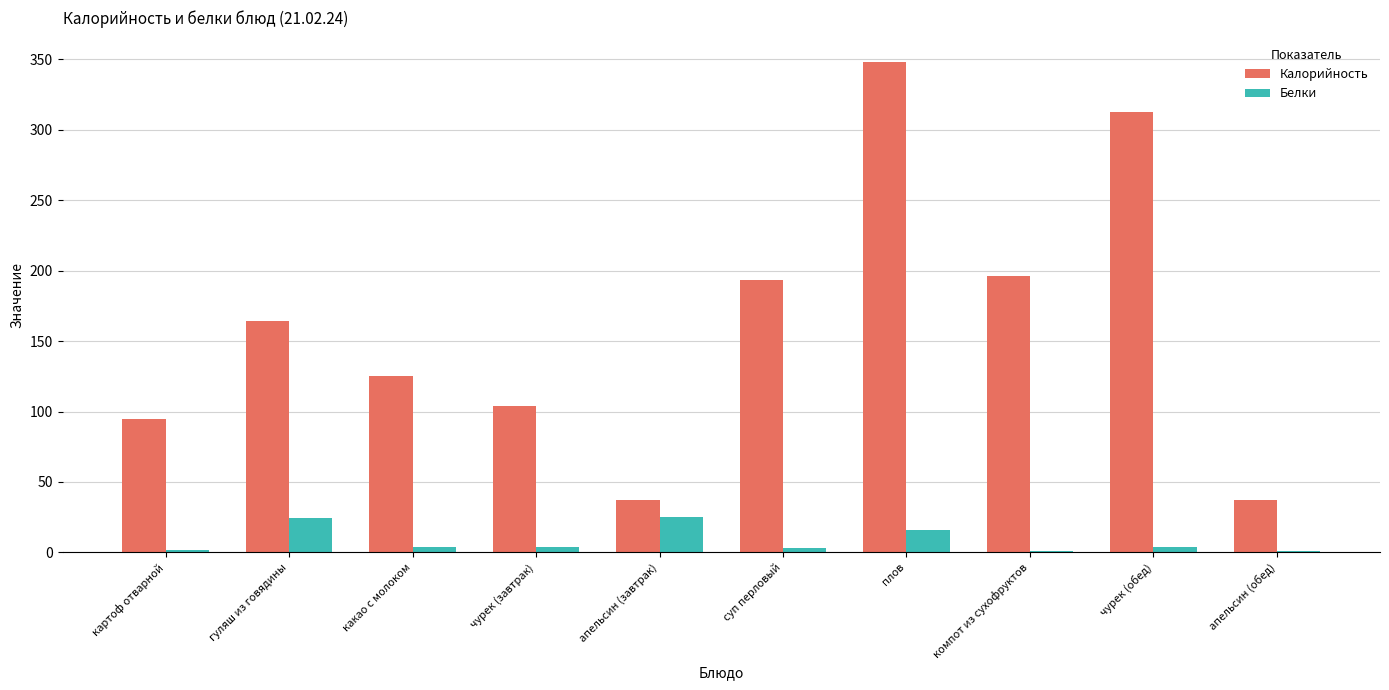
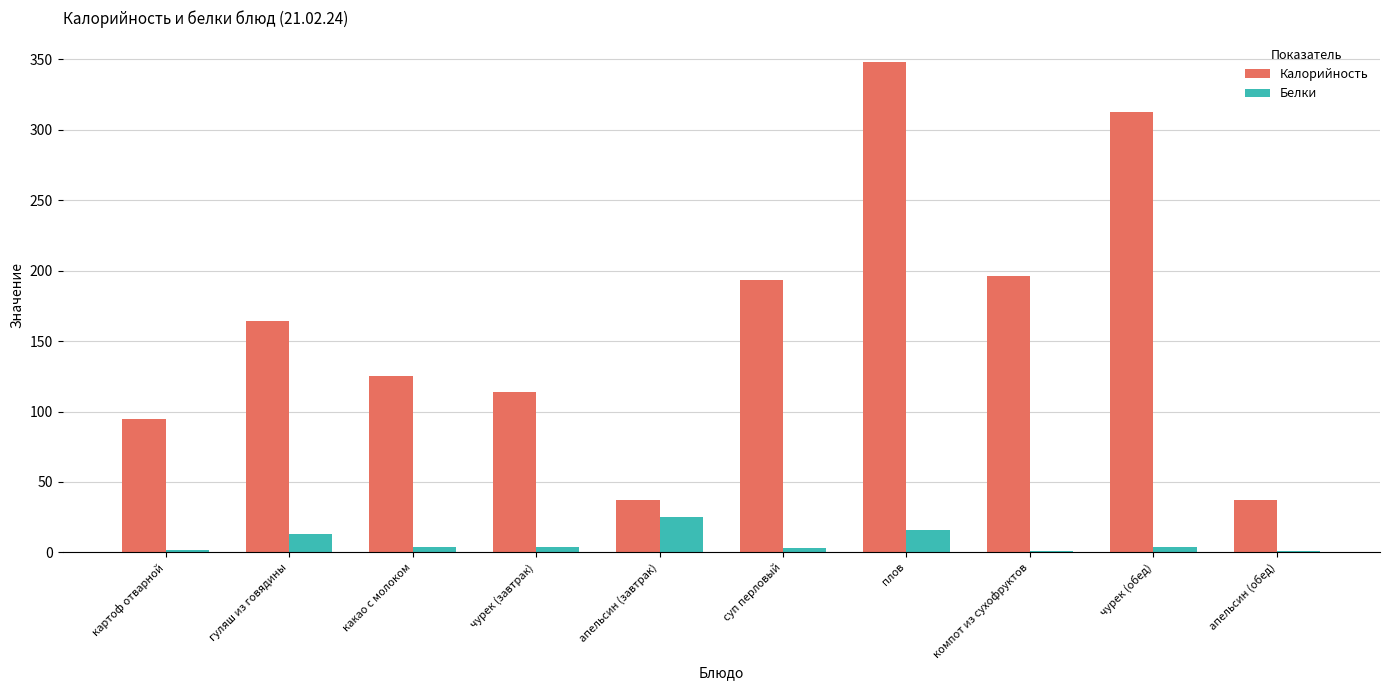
  {
    "Калорийность": {
      "картоф отварной": 95,
      "гуляш из говядины": 164,
      "какао с молоком": 125,
-     "чурек (завтрак)": 104,
+     "чурек (завтрак)": 114,
      "апельсин (завтрак)": 37,
      "суп перловый": 193,
      "плов": 348,
      "компот из сухофруктов": 196,
      "чурек (обед)": 313,
      "апельсин (обед)": 37
    },
    "Белки": {
      "картоф отварной": 2,
-     "гуляш из говядины": 25,
+     "гуляш из говядины": 13,
      "какао с молоком": 4,
      "чурек (завтрак)": 4,
      "апельсин (завтрак)": 25,
      "суп перловый": 3,
      "плов": 16,
      "чурек (обед)": 4
    }
  }
